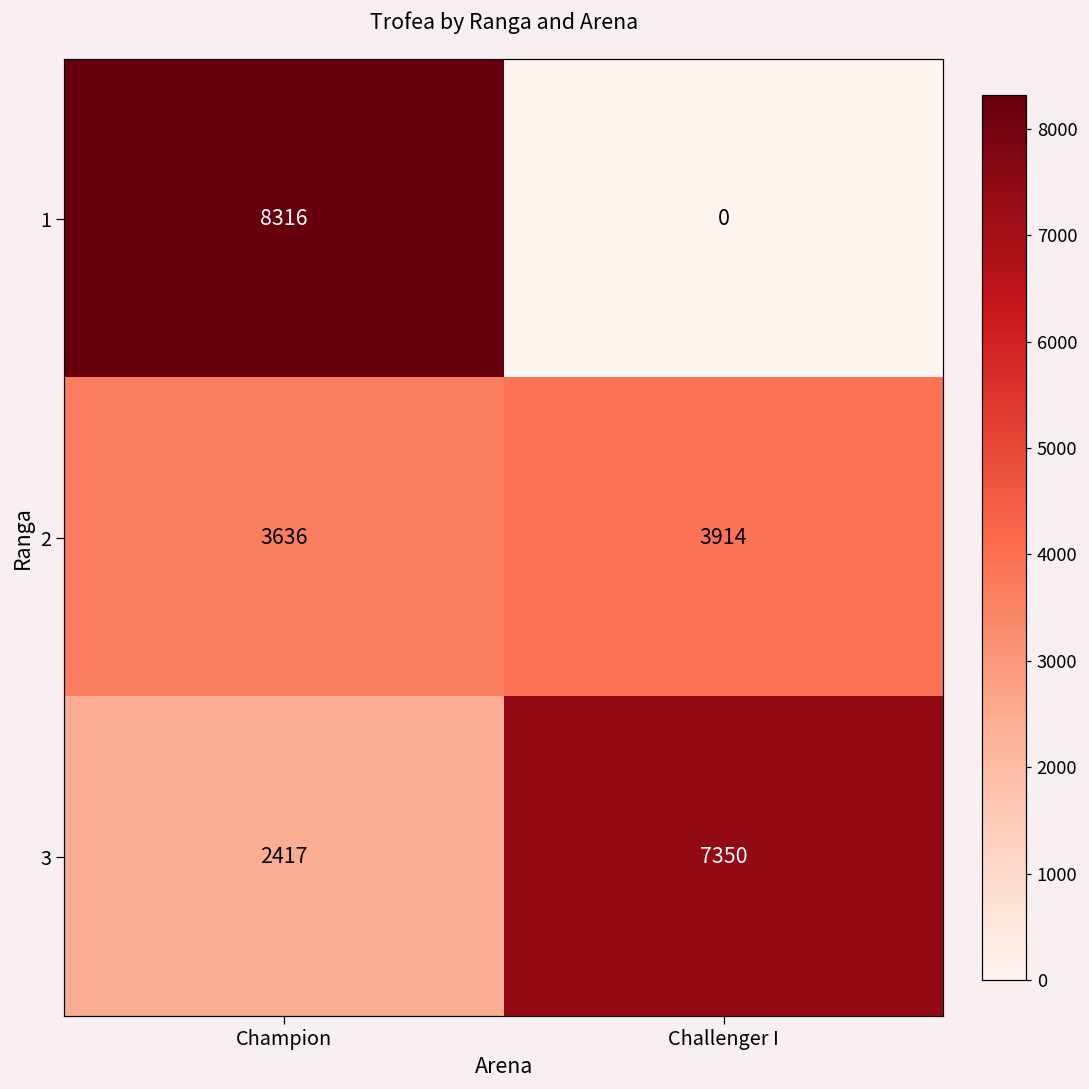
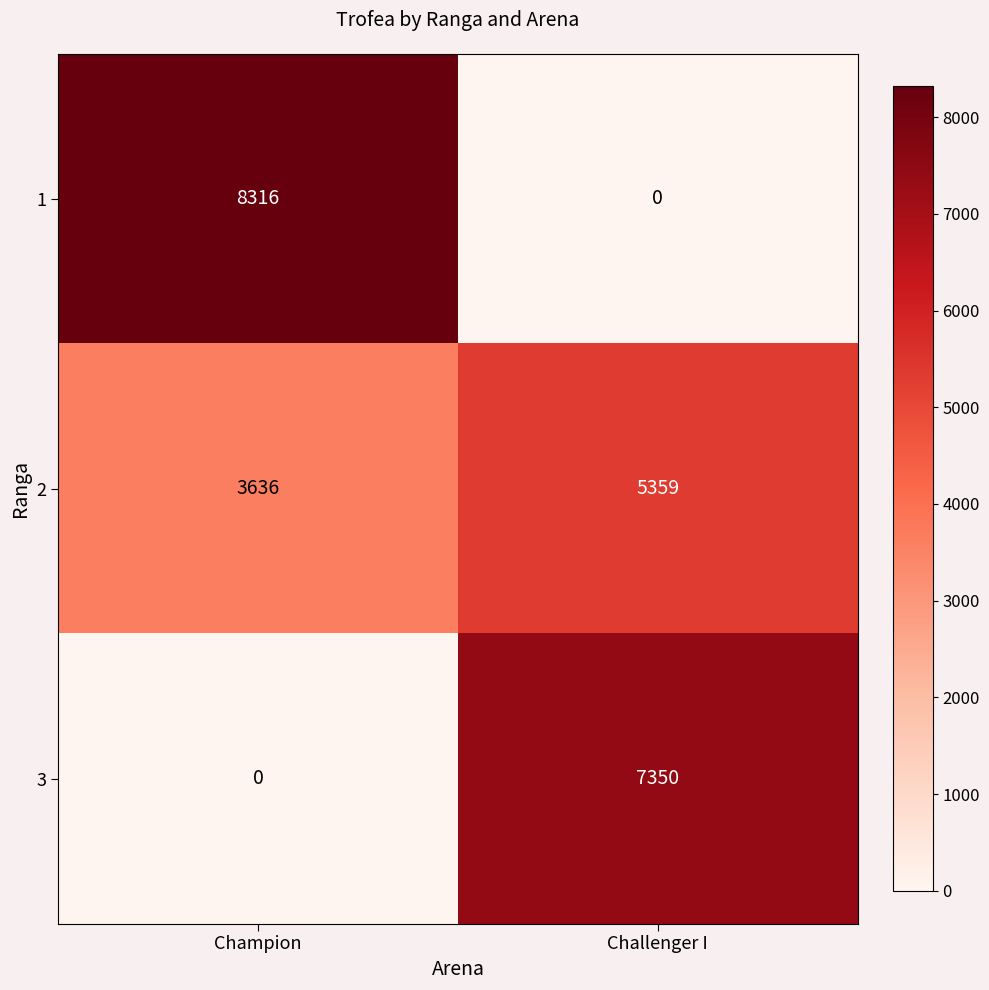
  {
    "1": {
      "Champion": 8316,
      "Challenger I": 0
    },
    "2": {
      "Champion": 3636,
-     "Challenger I": 3914
+     "Challenger I": 5359
    },
    "3": {
-     "Champion": 2417,
+     "Champion": 0,
      "Challenger I": 7350
    }
  }
